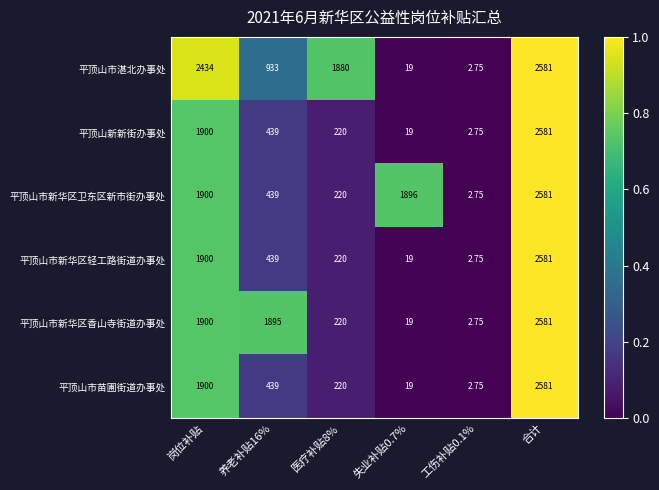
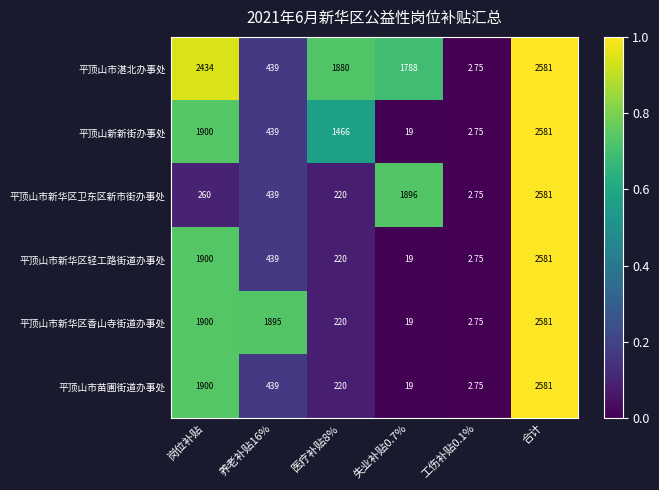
  {
    "平顶山市湛北办事处": {
      "岗位补贴": 2434,
-     "养老补贴16%": 933,
+     "养老补贴16%": 439,
      "医疗补贴8%": 1880,
-     "失业补贴0.7%": 19,
+     "失业补贴0.7%": 1788,
      "工伤补贴0.1%": 2.75,
      "合计": 2581
    },
    "平顶山新新街办事处": {
      "岗位补贴": 1900,
      "养老补贴16%": 439,
-     "医疗补贴8%": 220,
+     "医疗补贴8%": 1466,
      "失业补贴0.7%": 19,
      "工伤补贴0.1%": 2.75,
      "合计": 2581
    },
    "平顶山市新华区卫东区新市街办事处": {
-     "岗位补贴": 1900,
+     "岗位补贴": 260,
      "养老补贴16%": 439,
      "医疗补贴8%": 220,
      "失业补贴0.7%": 1896,
      "工伤补贴0.1%": 2.75,
      "合计": 2581
    },
    "平顶山市新华区轻工路街道办事处": {
      "岗位补贴": 1900,
      "养老补贴16%": 439,
      "医疗补贴8%": 220,
      "失业补贴0.7%": 19,
      "工伤补贴0.1%": 2.75,
      "合计": 2581
    },
    "平顶山市新华区香山寺街道办事处": {
      "岗位补贴": 1900,
      "养老补贴16%": 1895,
      "医疗补贴8%": 220,
      "失业补贴0.7%": 19,
      "工伤补贴0.1%": 2.75,
      "合计": 2581
    },
    "平顶山市苗圃街道办事处": {
      "岗位补贴": 1900,
      "养老补贴16%": 439,
      "医疗补贴8%": 220,
      "失业补贴0.7%": 19,
      "工伤补贴0.1%": 2.75,
      "合计": 2581
    }
  }
